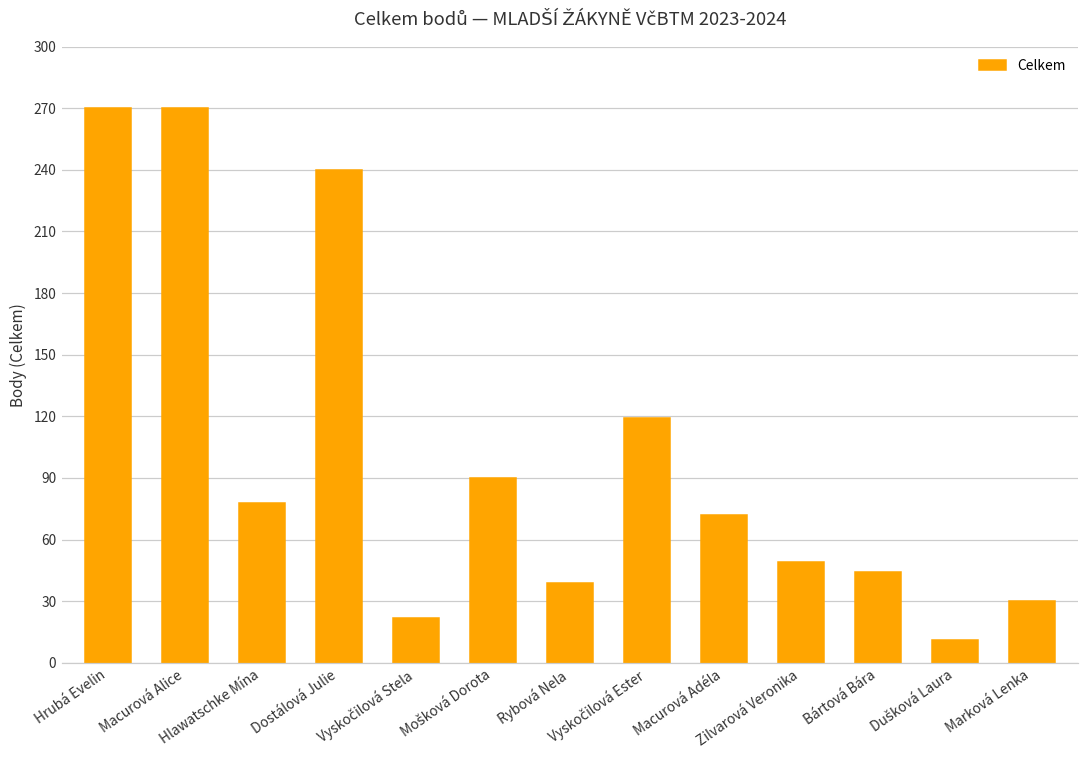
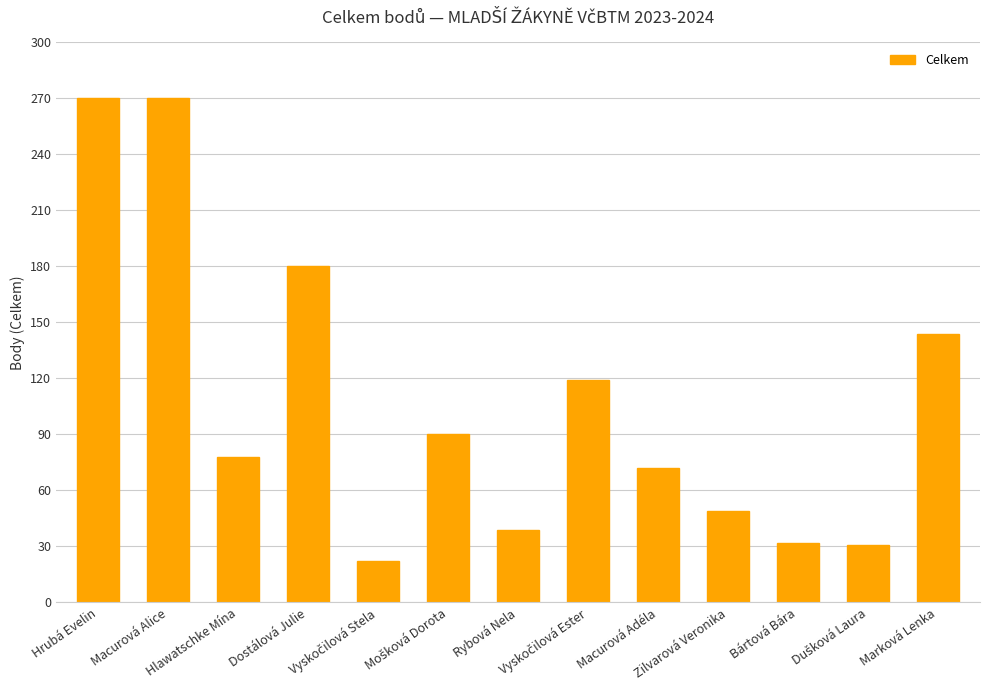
  {
    "Hrubá Evelin": 270,
    "Macurová Alice": 270,
    "Hlawatschke Mína": 78,
-   "Dostálová Julie": 240,
+   "Dostálová Julie": 180,
    "Vyskočilová Stela": 22,
    "Mošková Dorota": 90,
    "Rybová Nela": 39,
    "Vyskočilová Ester": 119,
    "Macurová Adéla": 72,
    "Zilvarová Veronika": 49,
-   "Bártová Bára": 44,
-   "Dušková Laura": 11,
-   "Marková Lenka": 30
+   "Bártová Bára": 32,
+   "Dušková Laura": 31,
+   "Marková Lenka": 144
  }
